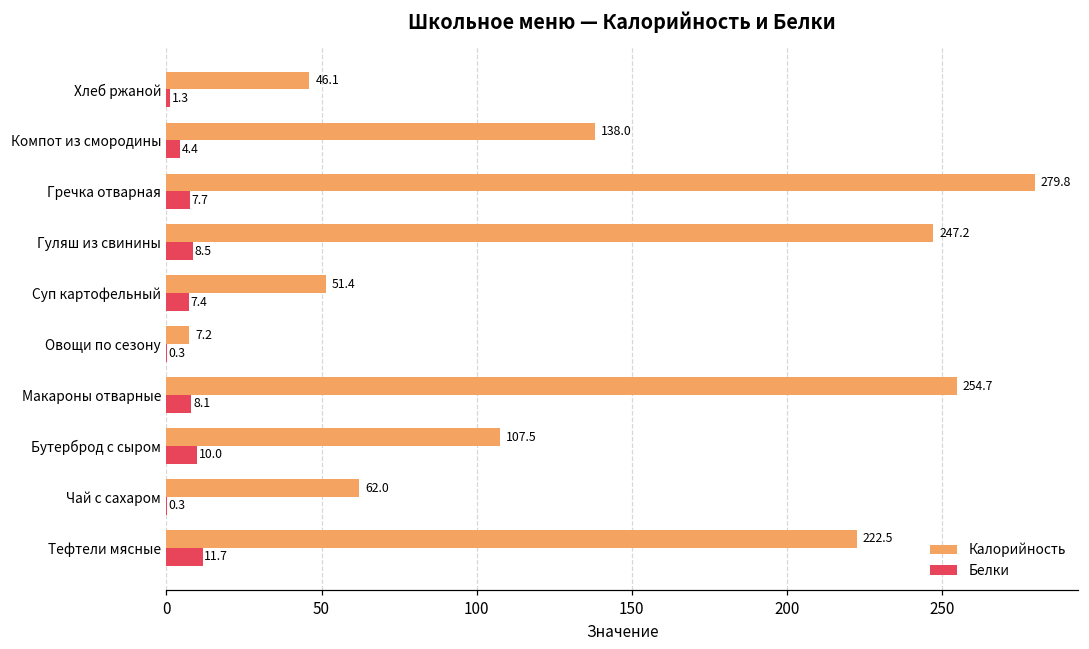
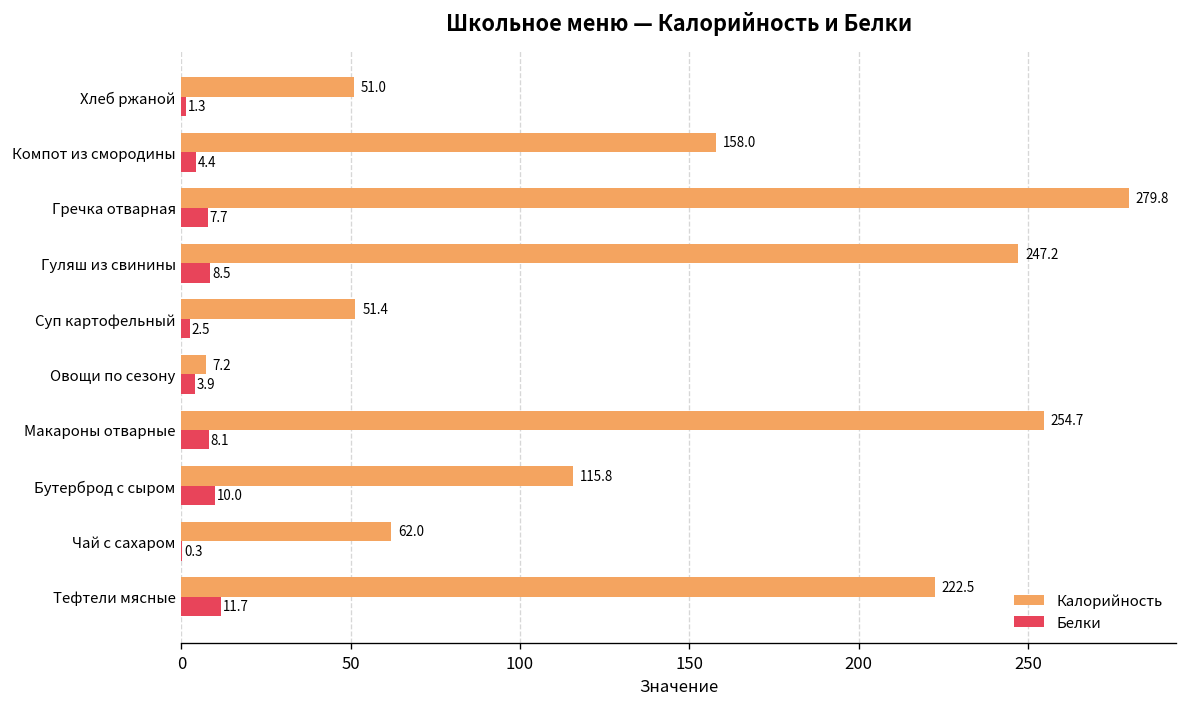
  {
    "Калорийность": {
-     "Хлеб ржаной": 46.1,
-     "Компот из смородины": 138.0,
+     "Хлеб ржаной": 51.0,
+     "Компот из смородины": 158.0,
      "Гречка отварная": 279.8,
      "Гуляш из свинины": 247.2,
      "Суп картофельный": 51.4,
      "Овощи по сезону": 7.2,
      "Макароны отварные": 254.7,
-     "Бутерброд с сыром": 107.5,
+     "Бутерброд с сыром": 115.8,
      "Чай с сахаром": 62.0,
      "Тефтели мясные": 222.5
    },
    "Белки": {
      "Хлеб ржаной": 1.3,
      "Компот из смородины": 4.4,
      "Гречка отварная": 7.7,
      "Гуляш из свинины": 8.5,
-     "Суп картофельный": 7.4,
-     "Овощи по сезону": 0.3,
+     "Суп картофельный": 2.5,
+     "Овощи по сезону": 3.9,
      "Макароны отварные": 8.1,
      "Бутерброд с сыром": 10.0,
      "Чай с сахаром": 0.3,
      "Тефтели мясные": 11.7
    }
  }
